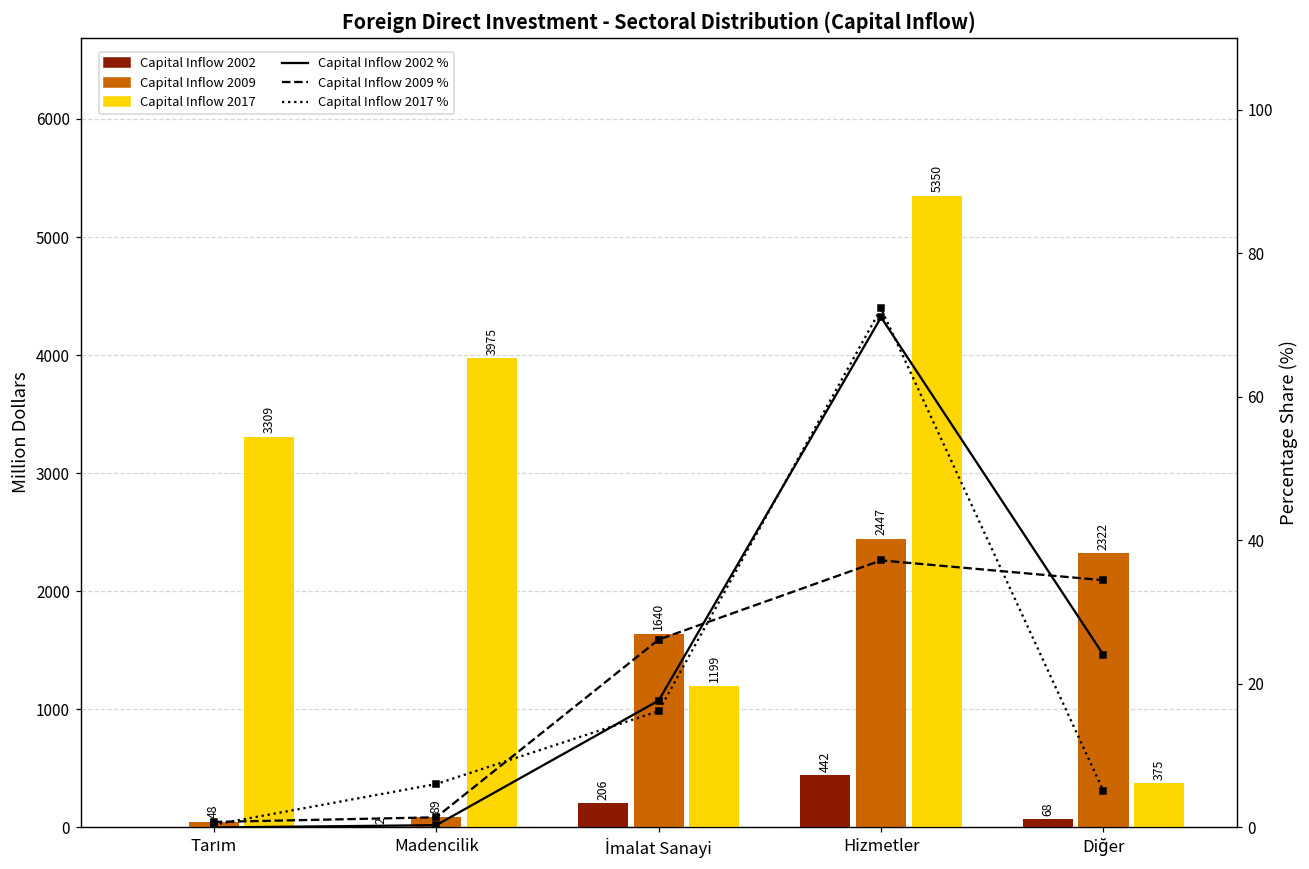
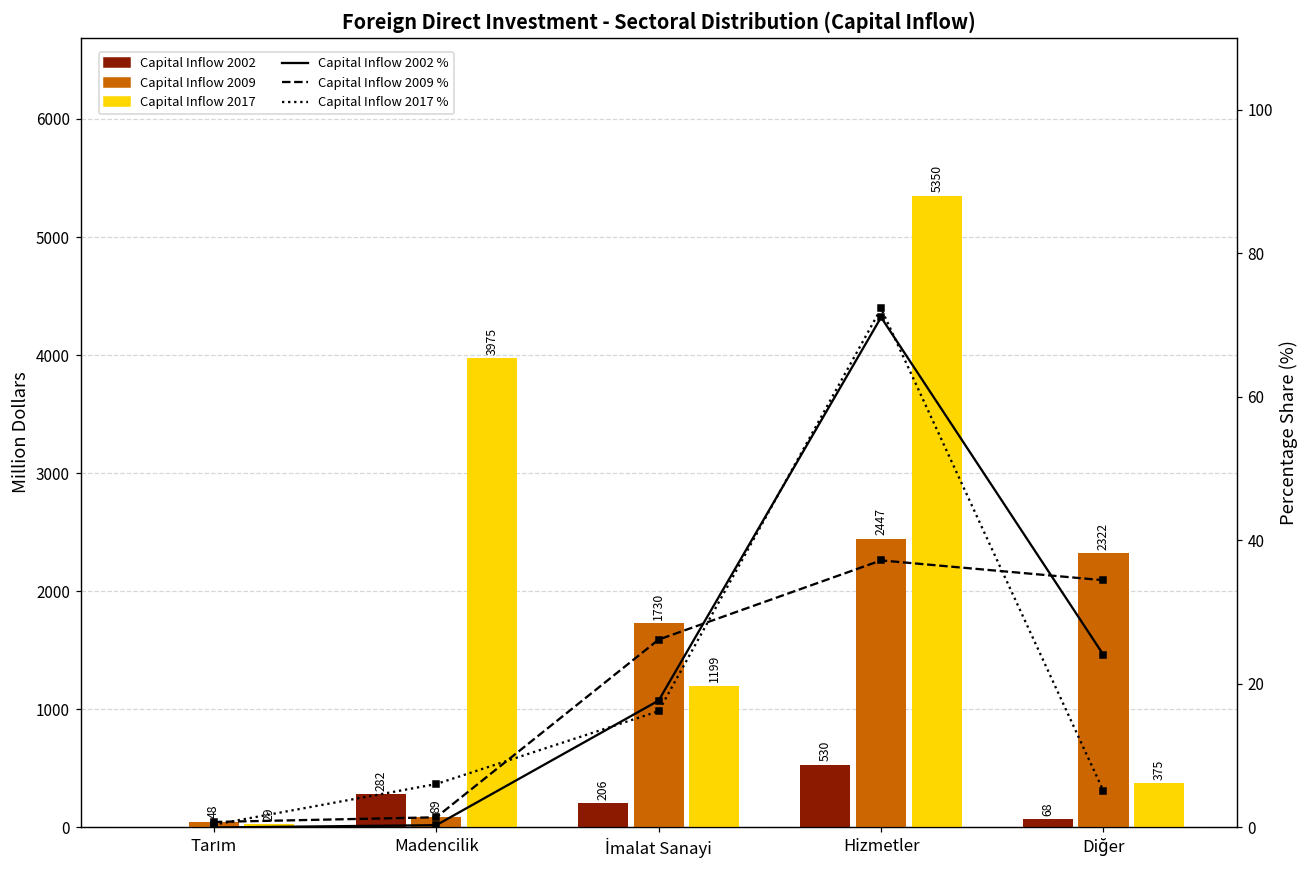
  {
    "Capital Inflow 2002": {
-     "Madencilik": 2,
+     "Madencilik": 282,
      "İmalat Sanayi": 206,
-     "Hizmetler": 442,
+     "Hizmetler": 530,
      "Diğer": 68
    },
    "Capital Inflow 2009": {
      "Tarım": 48,
      "Madencilik": 89,
-     "İmalat Sanayi": 1640,
+     "İmalat Sanayi": 1730,
      "Hizmetler": 2447,
      "Diğer": 2322
    },
    "Capital Inflow 2017": {
-     "Tarım": 3309,
+     "Tarım": 29,
      "Madencilik": 3975,
      "İmalat Sanayi": 1199,
      "Hizmetler": 5350,
      "Diğer": 375
    }
  }
